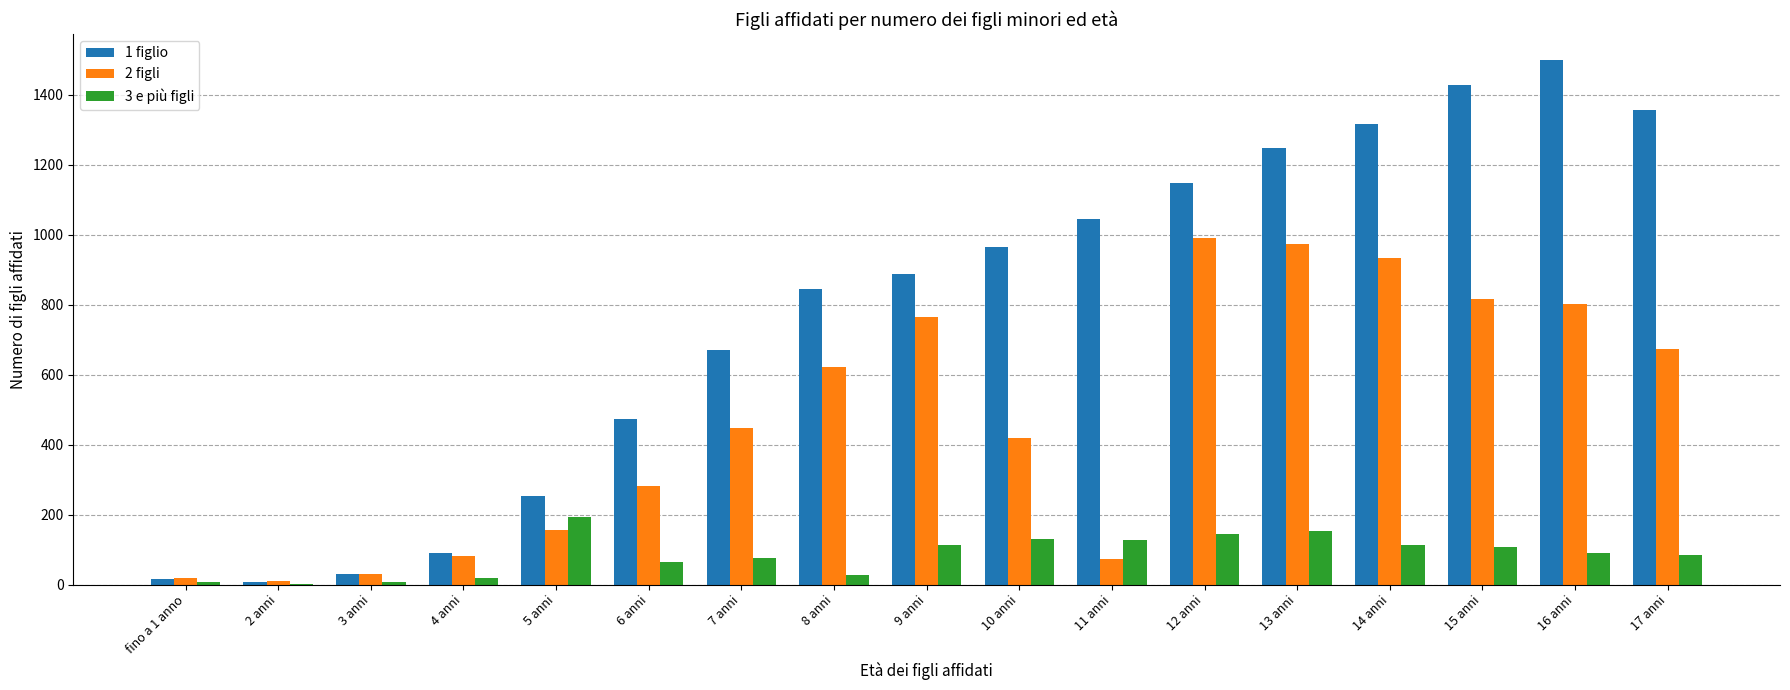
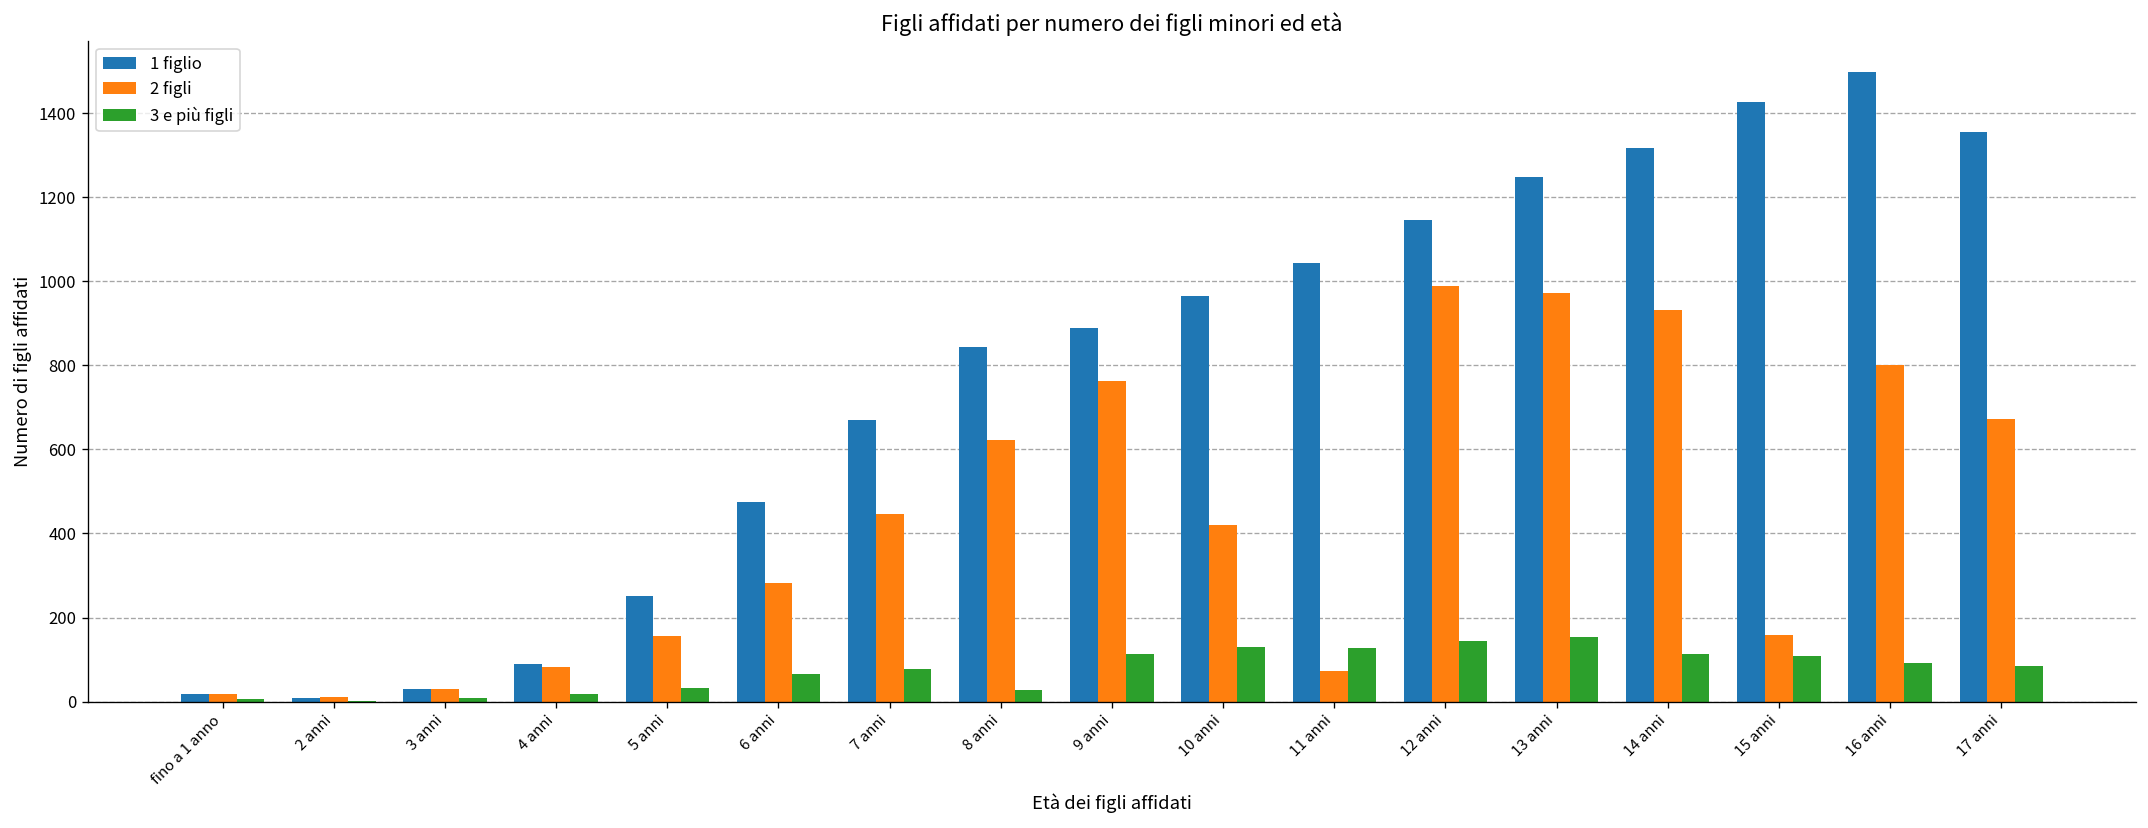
  {
    "1 figlio": {
      "fino a 1 anno": 20,
      "2 anni": 10,
      "3 anni": 30,
      "4 anni": 90,
      "5 anni": 250,
      "6 anni": 470,
      "7 anni": 670,
      "8 anni": 840,
      "9 anni": 890,
      "10 anni": 970,
      "11 anni": 1050,
      "12 anni": 1150,
      "13 anni": 1250,
      "14 anni": 1320,
      "15 anni": 1430,
      "16 anni": 1500,
      "17 anni": 1360
    },
    "2 figli": {
      "fino a 1 anno": 20,
      "2 anni": 10,
      "3 anni": 30,
      "4 anni": 80,
      "5 anni": 160,
      "6 anni": 280,
      "7 anni": 450,
      "8 anni": 620,
      "9 anni": 760,
      "10 anni": 420,
      "11 anni": 70,
      "12 anni": 990,
      "13 anni": 970,
      "14 anni": 930,
-     "15 anni": 820,
+     "15 anni": 160,
      "16 anni": 800,
      "17 anni": 670
    },
    "3 e più figli": {
      "3 anni": 10,
      "4 anni": 20,
-     "5 anni": 190,
+     "5 anni": 30,
      "6 anni": 70,
      "7 anni": 80,
      "8 anni": 30,
      "9 anni": 110,
      "10 anni": 130,
      "11 anni": 130,
      "12 anni": 150,
      "13 anni": 150,
      "14 anni": 110,
      "15 anni": 110,
      "16 anni": 90,
      "17 anni": 80
    }
  }
